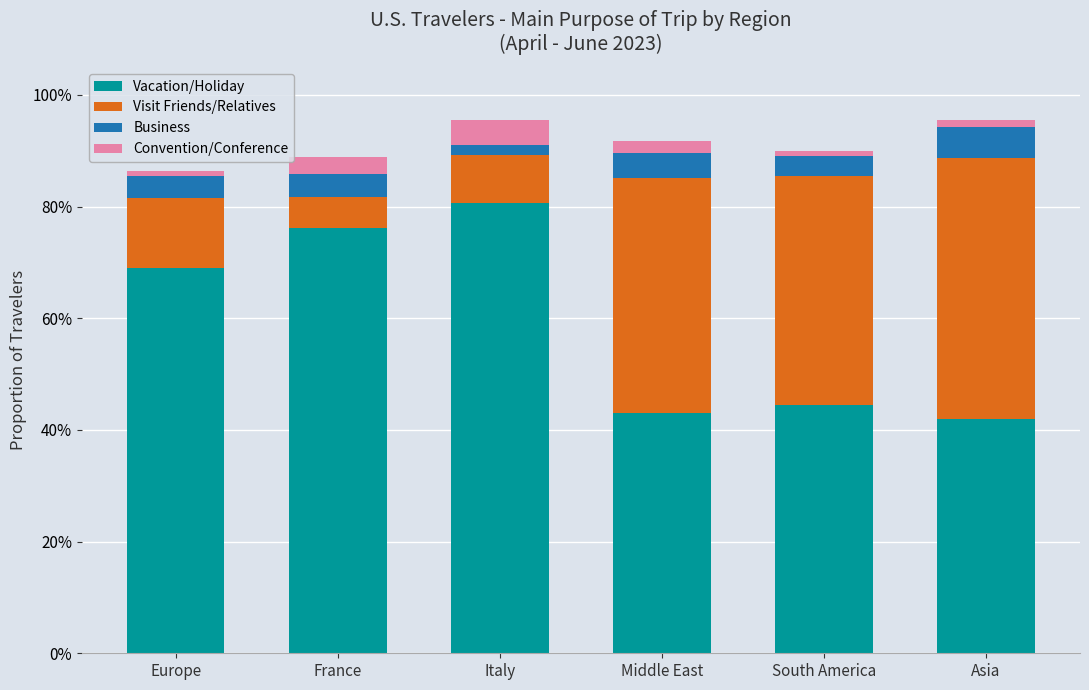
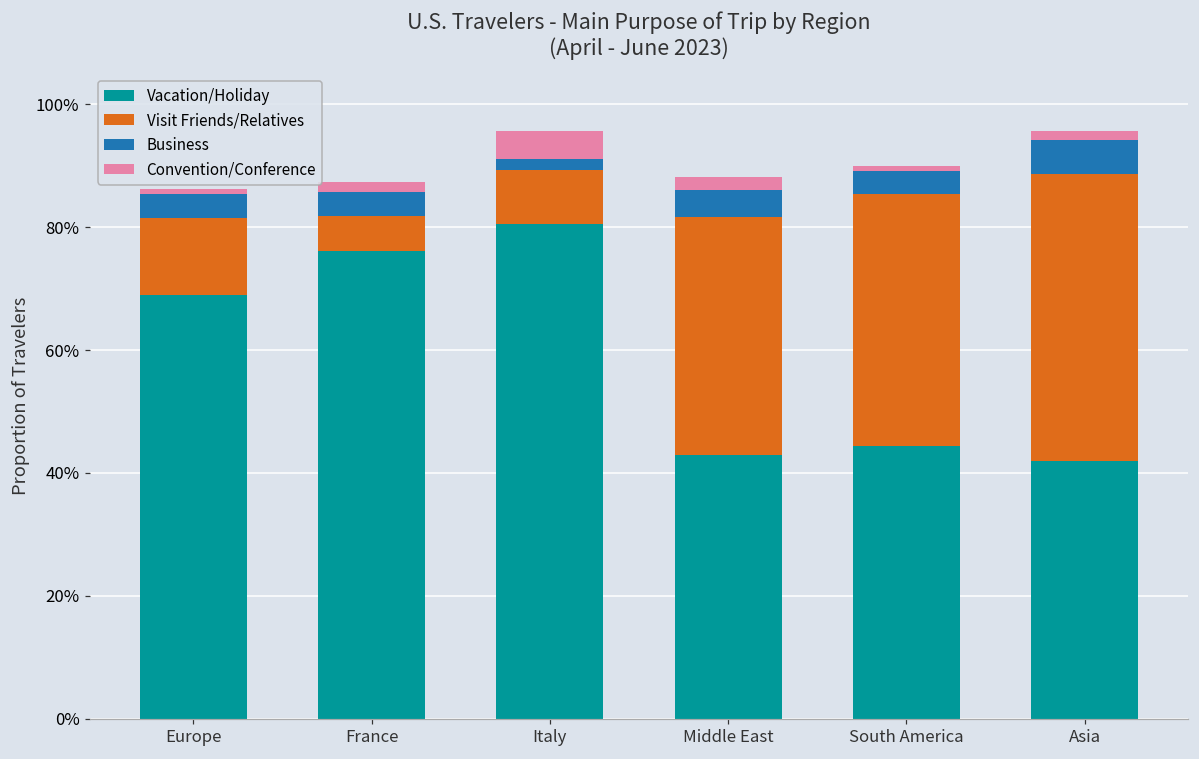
  {
    "Visit Friends/Relatives": {
      "Europe": "13%",
      "France": "6%",
      "Italy": "9%",
-     "Middle East": "42%",
+     "Middle East": "39%",
      "South America": "41%",
      "Asia": "47%"
    },
    "Convention/Conference": {
      "Europe": "1%",
-     "France": "3%",
+     "France": "2%",
      "Italy": "5%",
      "Middle East": "2%",
      "South America": "1%",
      "Asia": "1%"
    }
  }
